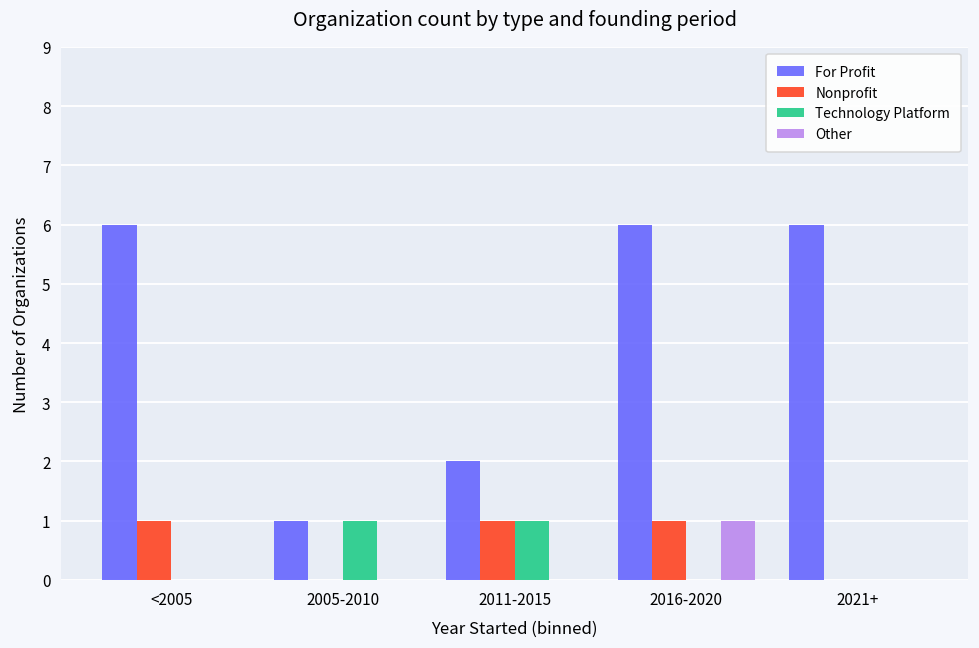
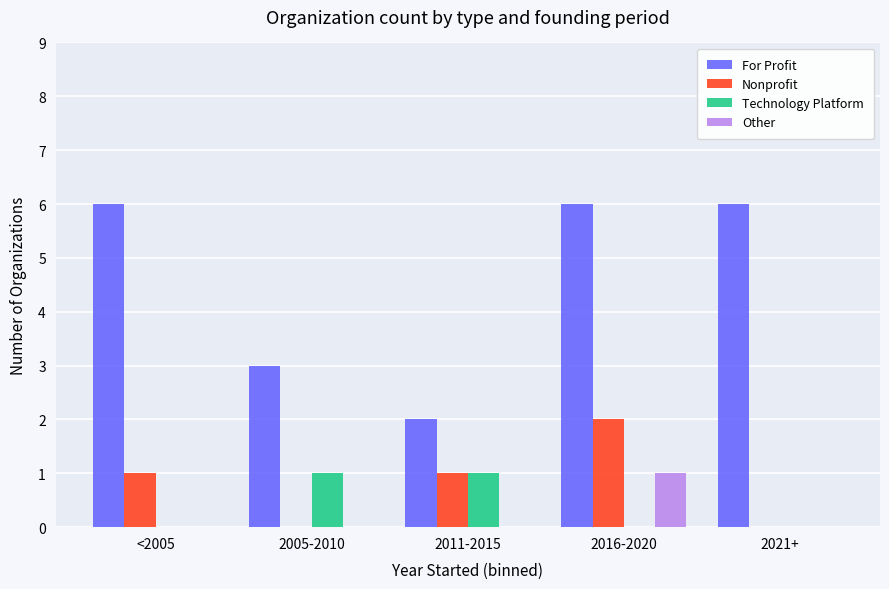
  {
    "For Profit": {
      "<2005": 6,
-     "2005-2010": 1,
+     "2005-2010": 3,
      "2011-2015": 2,
      "2016-2020": 6,
      "2021+": 6
    },
    "Nonprofit": {
      "<2005": 1,
      "2005-2010": 0,
      "2011-2015": 1,
-     "2016-2020": 1,
+     "2016-2020": 2,
      "2021+": 0
    },
    "Technology Platform": {
      "<2005": 0,
      "2005-2010": 1,
      "2011-2015": 1,
      "2016-2020": 0,
      "2021+": 0
    },
    "Other": {
      "<2005": 0,
      "2005-2010": 0,
      "2011-2015": 0,
      "2016-2020": 1,
      "2021+": 0
    }
  }
